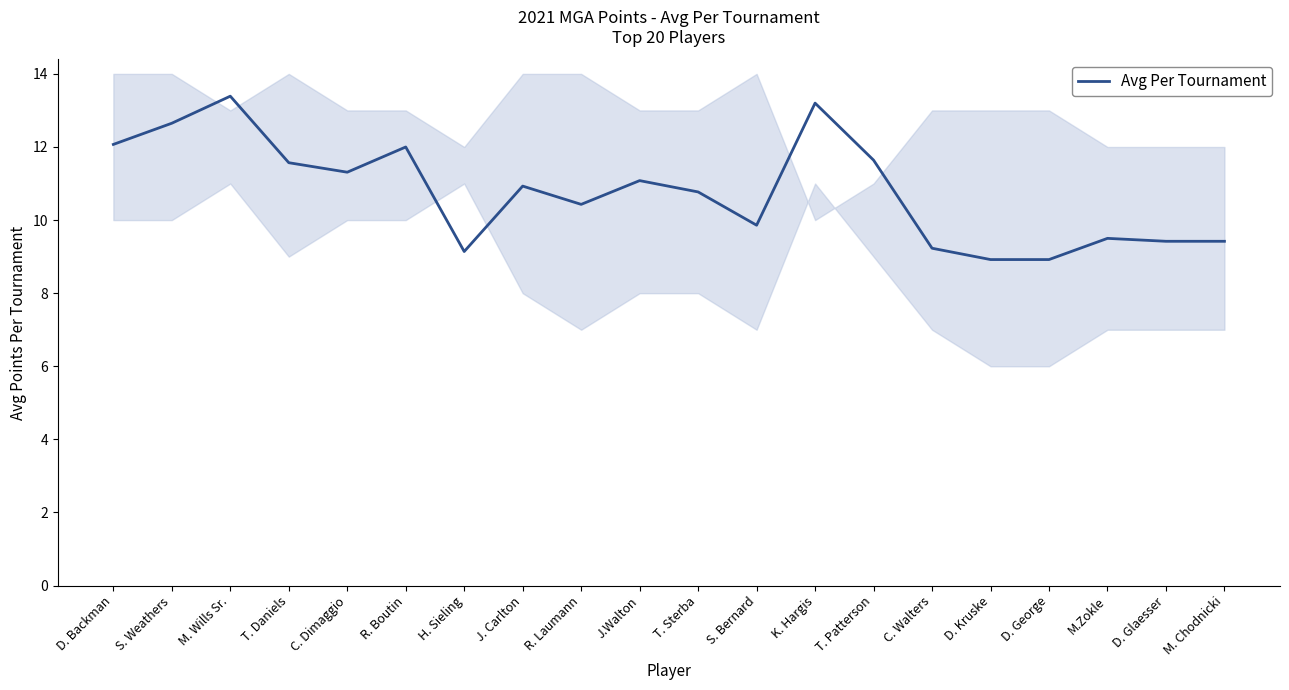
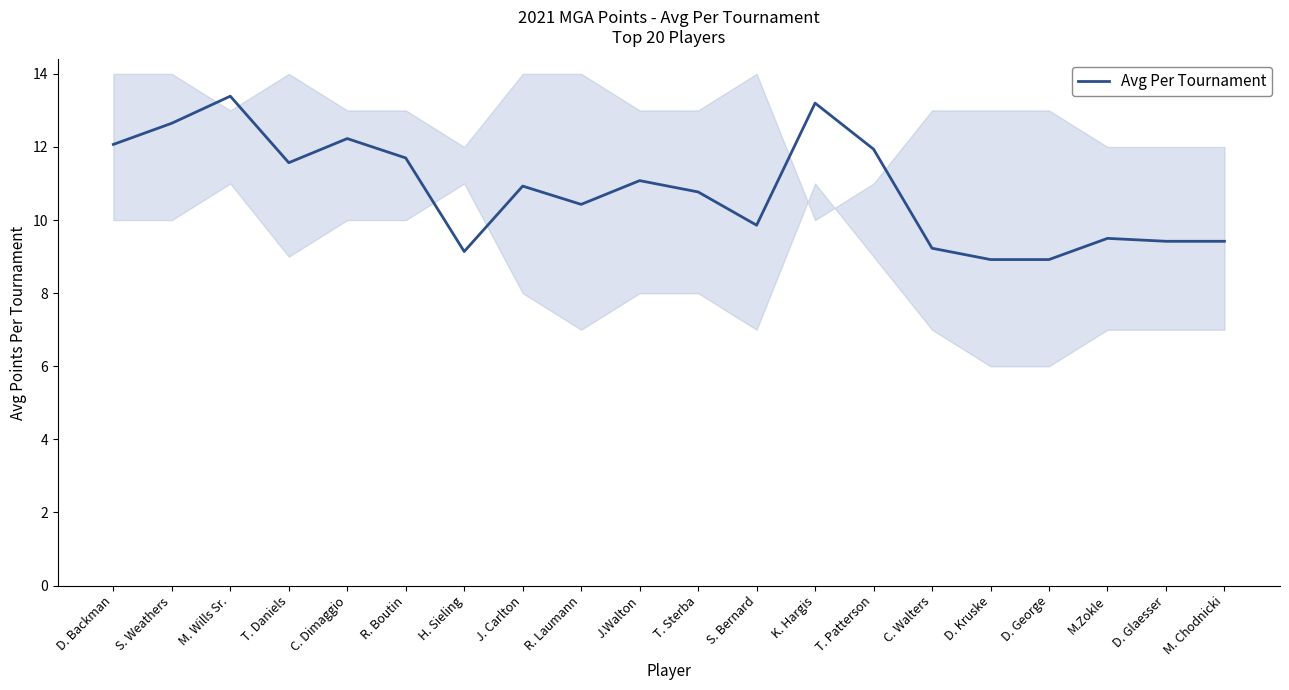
  {
    "Avg Per Tournament": {
      "D. Backman": 12.1,
      "S. Weathers": 12.7,
      "M. Wills Sr.": 13.4,
      "T. Daniels": 11.6,
-     "C. Dimaggio": 11.3,
-     "R. Boutin": 12.0,
+     "C. Dimaggio": 12.2,
+     "R. Boutin": 11.7,
      "H. Sieling": 9.1,
      "J. Carlton": 10.9,
      "R. Laumann": 10.4,
      "J.Walton": 11.1,
      "T. Sterba": 10.8,
      "S. Bernard": 9.9,
      "K. Hargis": 13.2,
-     "T. Patterson": 11.6,
+     "T. Patterson": 11.9,
      "C. Walters": 9.2,
      "D. Kruske": 8.9,
      "D. George": 8.9,
      "M.Zokle": 9.5,
      "D. Glaesser": 9.4,
      "M. Chodnicki": 9.4
    }
  }
